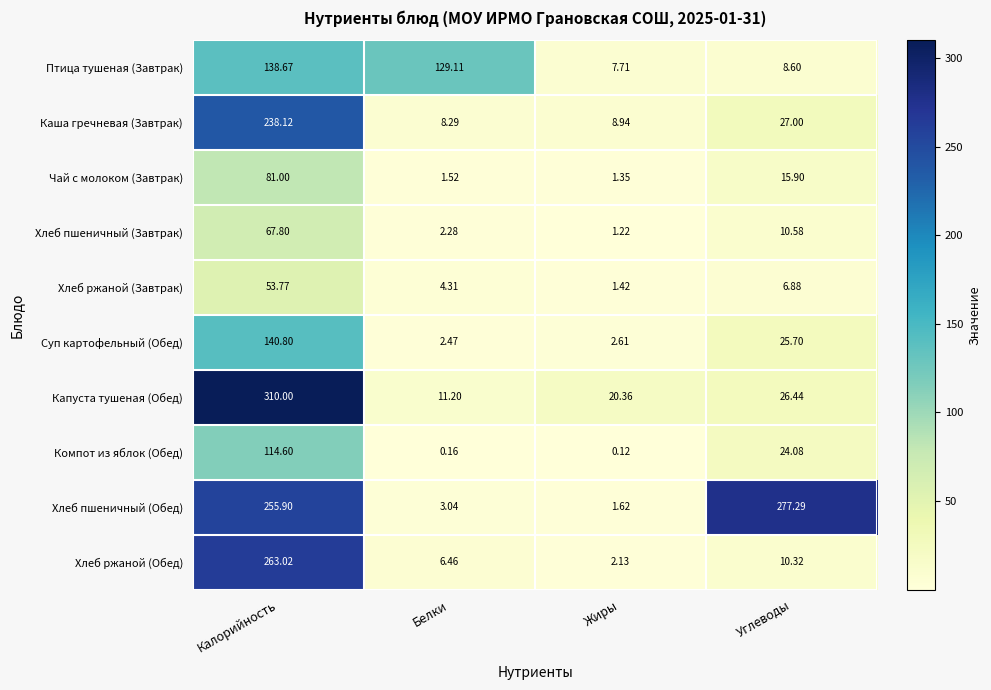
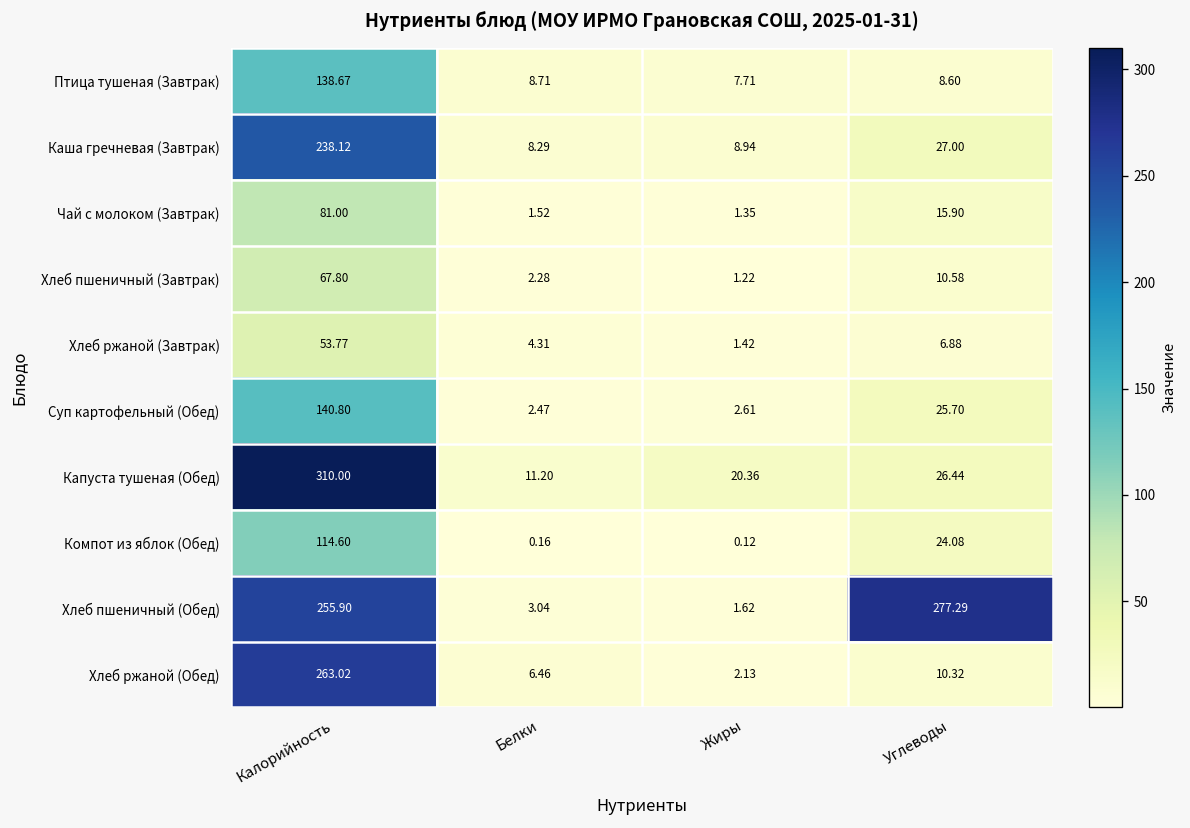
  {
    "Птица тушеная (Завтрак)": {
      "Калорийность": 138.67,
-     "Белки": 129.11,
+     "Белки": 8.71,
      "Жиры": 7.71,
      "Углеводы": 8.60
    },
    "Каша гречневая (Завтрак)": {
      "Калорийность": 238.12,
      "Белки": 8.29,
      "Жиры": 8.94,
      "Углеводы": 27.00
    },
    "Чай с молоком (Завтрак)": {
      "Калорийность": 81.00,
      "Белки": 1.52,
      "Жиры": 1.35,
      "Углеводы": 15.90
    },
    "Хлеб пшеничный (Завтрак)": {
      "Калорийность": 67.80,
      "Белки": 2.28,
      "Жиры": 1.22,
      "Углеводы": 10.58
    },
    "Хлеб ржаной (Завтрак)": {
      "Калорийность": 53.77,
      "Белки": 4.31,
      "Жиры": 1.42,
      "Углеводы": 6.88
    },
    "Суп картофельный (Обед)": {
      "Калорийность": 140.80,
      "Белки": 2.47,
      "Жиры": 2.61,
      "Углеводы": 25.70
    },
    "Капуста тушеная (Обед)": {
      "Калорийность": 310.00,
      "Белки": 11.20,
      "Жиры": 20.36,
      "Углеводы": 26.44
    },
    "Компот из яблок (Обед)": {
      "Калорийность": 114.60,
      "Белки": 0.16,
      "Жиры": 0.12,
      "Углеводы": 24.08
    },
    "Хлеб пшеничный (Обед)": {
      "Калорийность": 255.90,
      "Белки": 3.04,
      "Жиры": 1.62,
      "Углеводы": 277.29
    },
    "Хлеб ржаной (Обед)": {
      "Калорийность": 263.02,
      "Белки": 6.46,
      "Жиры": 2.13,
      "Углеводы": 10.32
    }
  }
